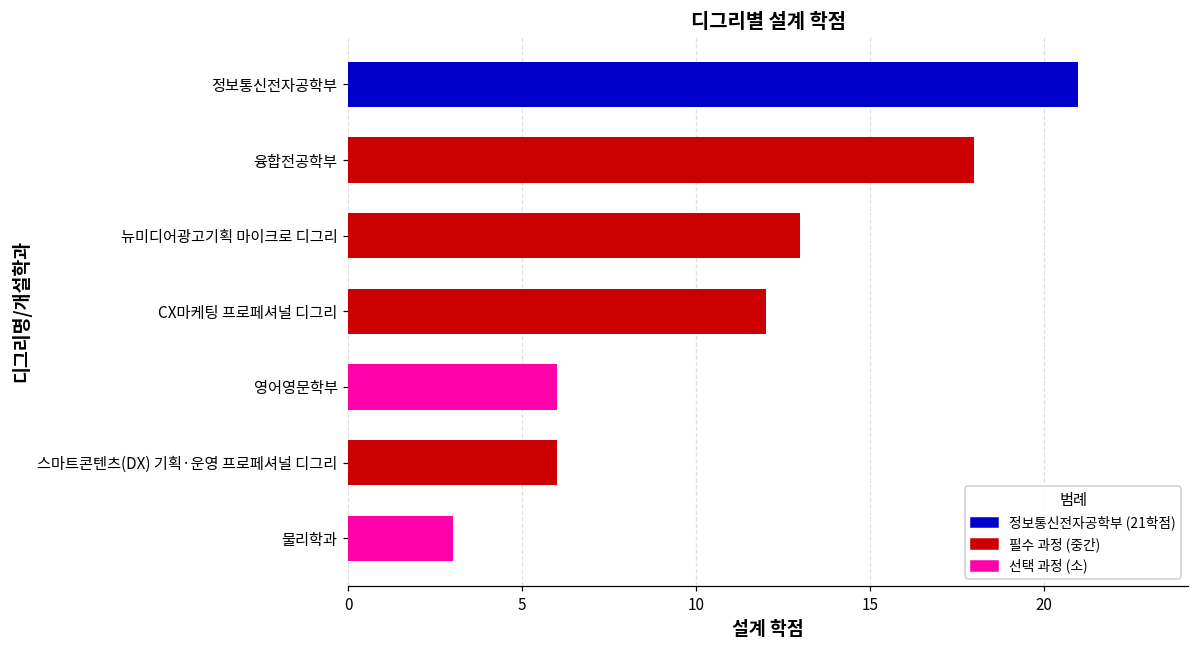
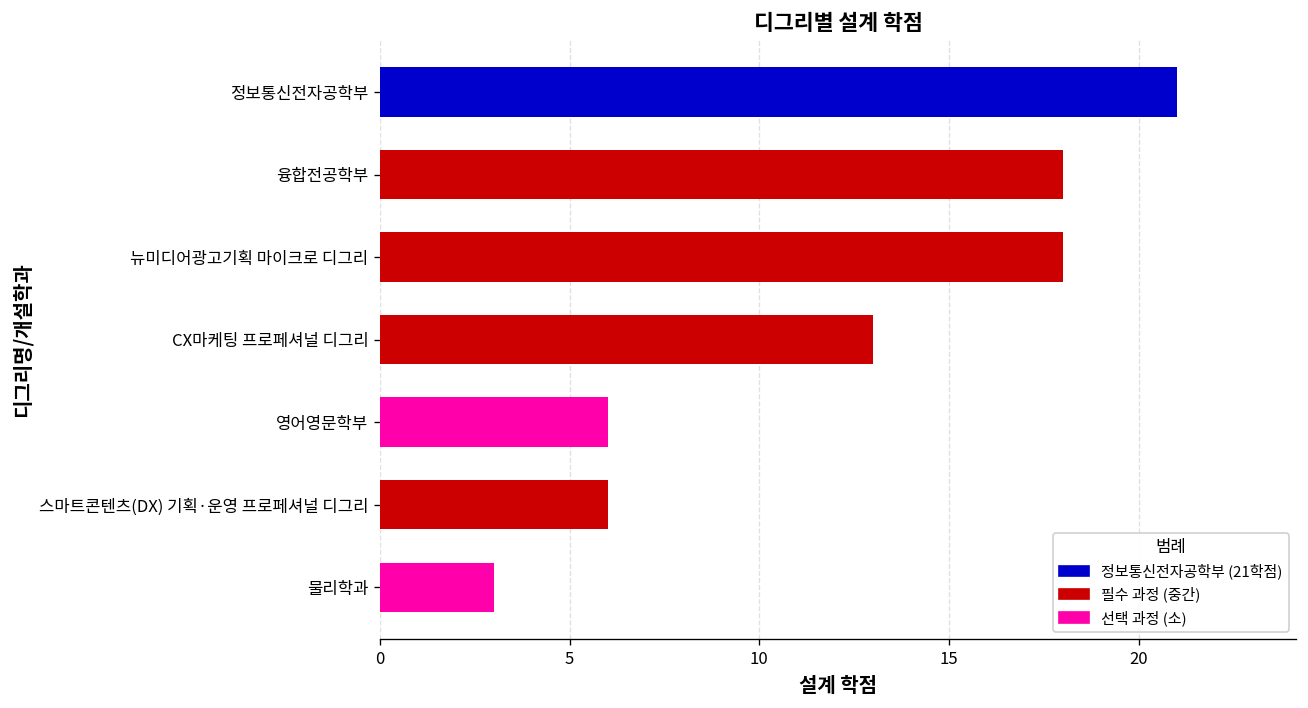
  {
    "정보통신전자공학부": 21,
    "융합전공학부": 18,
-   "뉴미디어광고기획 마이크로 디그리": 13,
-   "CX마케팅 프로페셔널 디그리": 12,
+   "뉴미디어광고기획 마이크로 디그리": 18,
+   "CX마케팅 프로페셔널 디그리": 13,
    "영어영문학부": 6,
    "스마트콘텐츠(DX) 기획·운영 프로페셔널 디그리": 6,
    "물리학과": 3
  }
